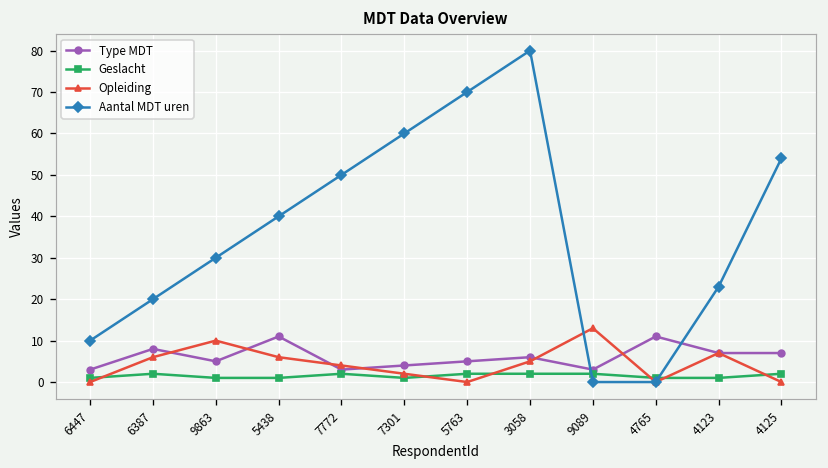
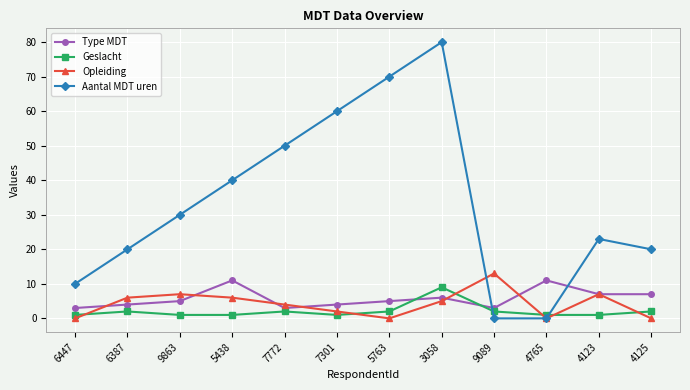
  {
    "Type MDT": {
      "6447": 3,
-     "6387": 8,
+     "6387": 4,
      "9863": 5,
      "5438": 11,
      "7772": 3,
      "7301": 4,
      "5763": 5,
      "3058": 6,
      "9089": 3,
      "4765": 11,
      "4125": 7
    },
    "Geslacht": {
      "6447": 1,
      "6387": 2,
      "9863": 1,
      "5438": 1,
      "7772": 2,
      "7301": 1,
      "5763": 2,
-     "3058": 2,
+     "3058": 9,
      "9089": 2,
      "4765": 1,
      "4123": 1,
      "4125": 2
    },
    "Opleiding": {
      "6447": 0,
      "6387": 6,
-     "9863": 10,
+     "9863": 7,
      "5438": 6,
      "7772": 4,
      "7301": 2,
      "5763": 0,
      "3058": 5,
      "9089": 13,
      "4125": 0
    },
    "Aantal MDT uren": {
      "6447": 10,
      "6387": 20,
      "9863": 30,
      "5438": 40,
      "7772": 50,
      "7301": 60,
      "5763": 70,
      "3058": 80,
      "9089": 0,
      "4123": 23,
-     "4125": 54
+     "4125": 20
    }
  }
